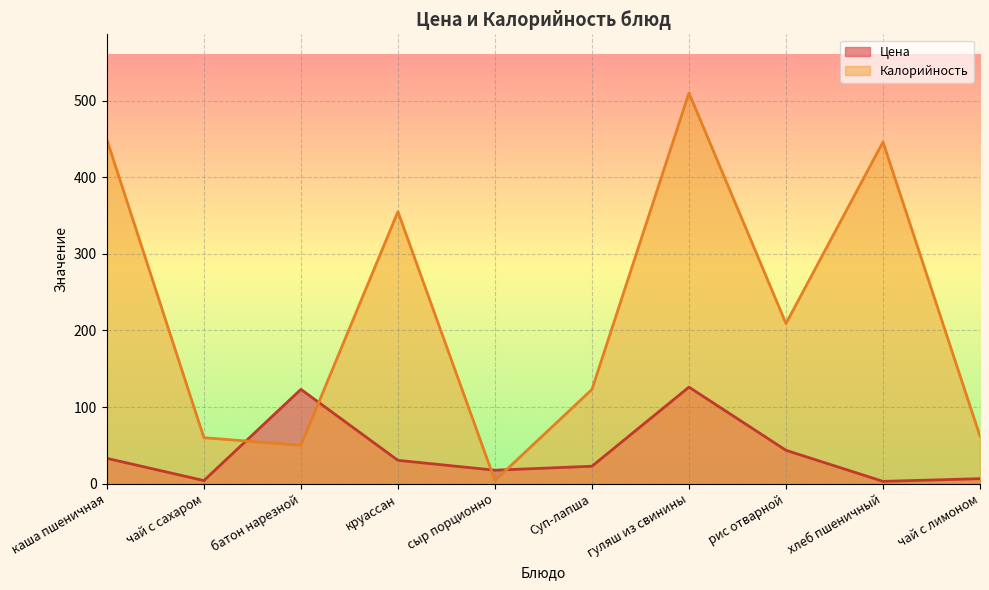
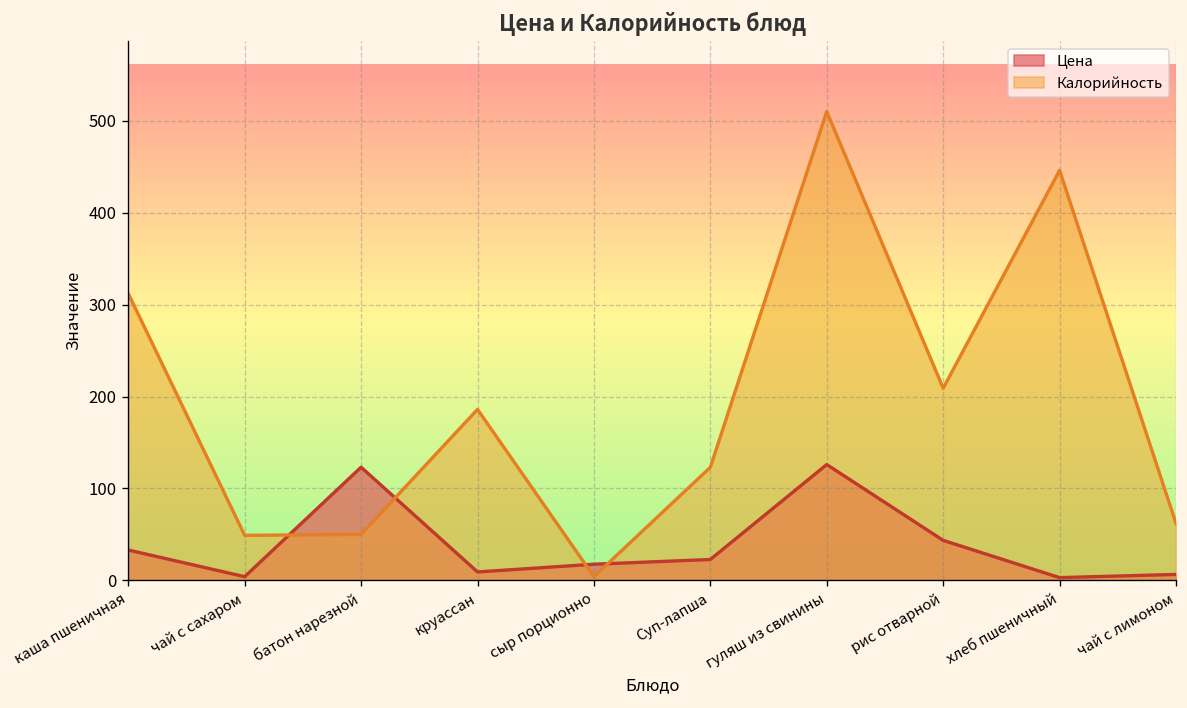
  {
    "Цена": {
      "каша пшеничная": 30,
      "чай с сахаром": 0,
      "батон нарезной": 120,
-     "круассан": 30,
+     "круассан": 10,
      "сыр порционно": 20,
      "Суп-лапша": 20,
      "гуляш из свинины": 130,
      "рис отварной": 40,
      "хлеб пшеничный": 0,
      "чай с лимоном": 10
    },
    "Калорийность": {
-     "каша пшеничная": 450,
-     "чай с сахаром": 60,
+     "каша пшеничная": 310,
+     "чай с сахаром": 50,
      "батон нарезной": 50,
-     "круассан": 360,
+     "круассан": 190,
      "сыр порционно": 0,
      "Суп-лапша": 120,
      "гуляш из свинины": 510,
      "рис отварной": 210,
      "хлеб пшеничный": 450,
      "чай с лимоном": 60
    }
  }
